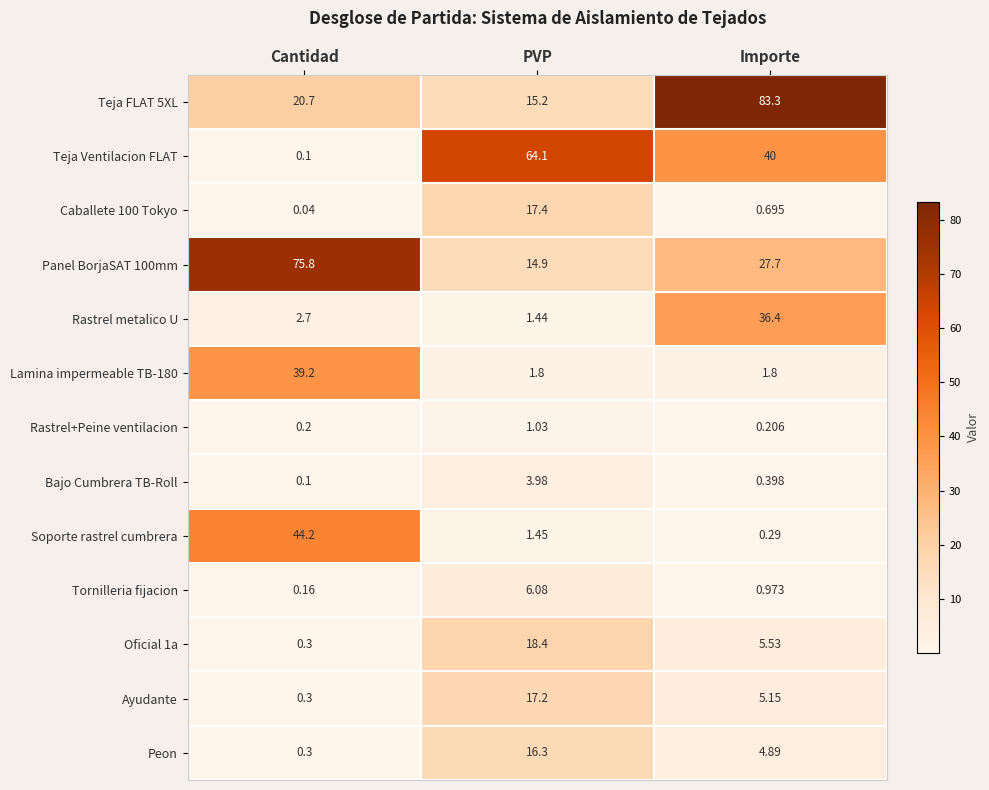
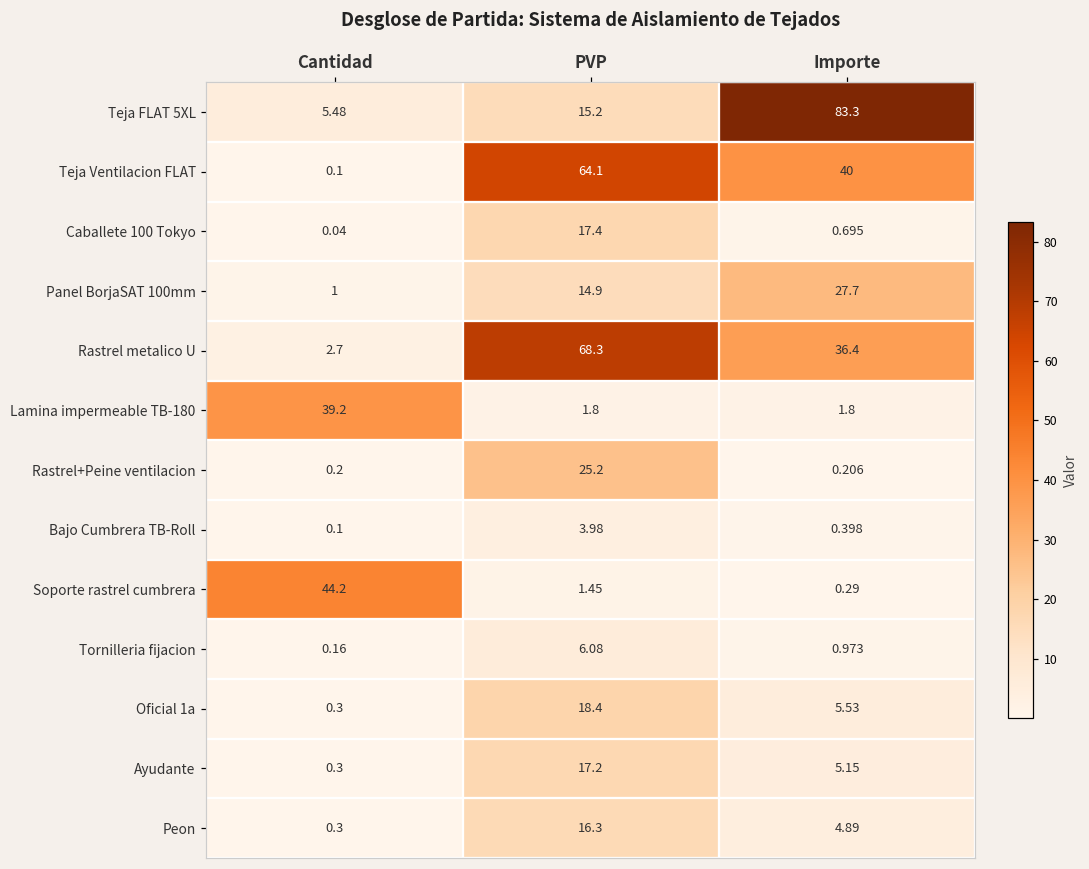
  {
    "Teja FLAT 5XL": {
-     "Cantidad": 20.7,
+     "Cantidad": 5.48,
      "PVP": 15.2,
      "Importe": 83.3
    },
    "Teja Ventilacion FLAT": {
      "Cantidad": 0.1,
      "PVP": 64.1,
      "Importe": 40
    },
    "Caballete 100 Tokyo": {
      "Cantidad": 0.04,
      "PVP": 17.4,
      "Importe": 0.695
    },
    "Panel BorjaSAT 100mm": {
-     "Cantidad": 75.8,
+     "Cantidad": 1,
      "PVP": 14.9,
      "Importe": 27.7
    },
    "Rastrel metalico U": {
      "Cantidad": 2.7,
-     "PVP": 1.44,
+     "PVP": 68.3,
      "Importe": 36.4
    },
    "Lamina impermeable TB-180": {
      "Cantidad": 39.2,
      "PVP": 1.8,
      "Importe": 1.8
    },
    "Rastrel+Peine ventilacion": {
      "Cantidad": 0.2,
-     "PVP": 1.03,
+     "PVP": 25.2,
      "Importe": 0.206
    },
    "Bajo Cumbrera TB-Roll": {
      "Cantidad": 0.1,
      "PVP": 3.98,
      "Importe": 0.398
    },
    "Soporte rastrel cumbrera": {
      "Cantidad": 44.2,
      "PVP": 1.45,
      "Importe": 0.29
    },
    "Tornilleria fijacion": {
      "Cantidad": 0.16,
      "PVP": 6.08,
      "Importe": 0.973
    },
    "Oficial 1a": {
      "Cantidad": 0.3,
      "PVP": 18.4,
      "Importe": 5.53
    },
    "Ayudante": {
      "Cantidad": 0.3,
      "PVP": 17.2,
      "Importe": 5.15
    },
    "Peon": {
      "Cantidad": 0.3,
      "PVP": 16.3,
      "Importe": 4.89
    }
  }
